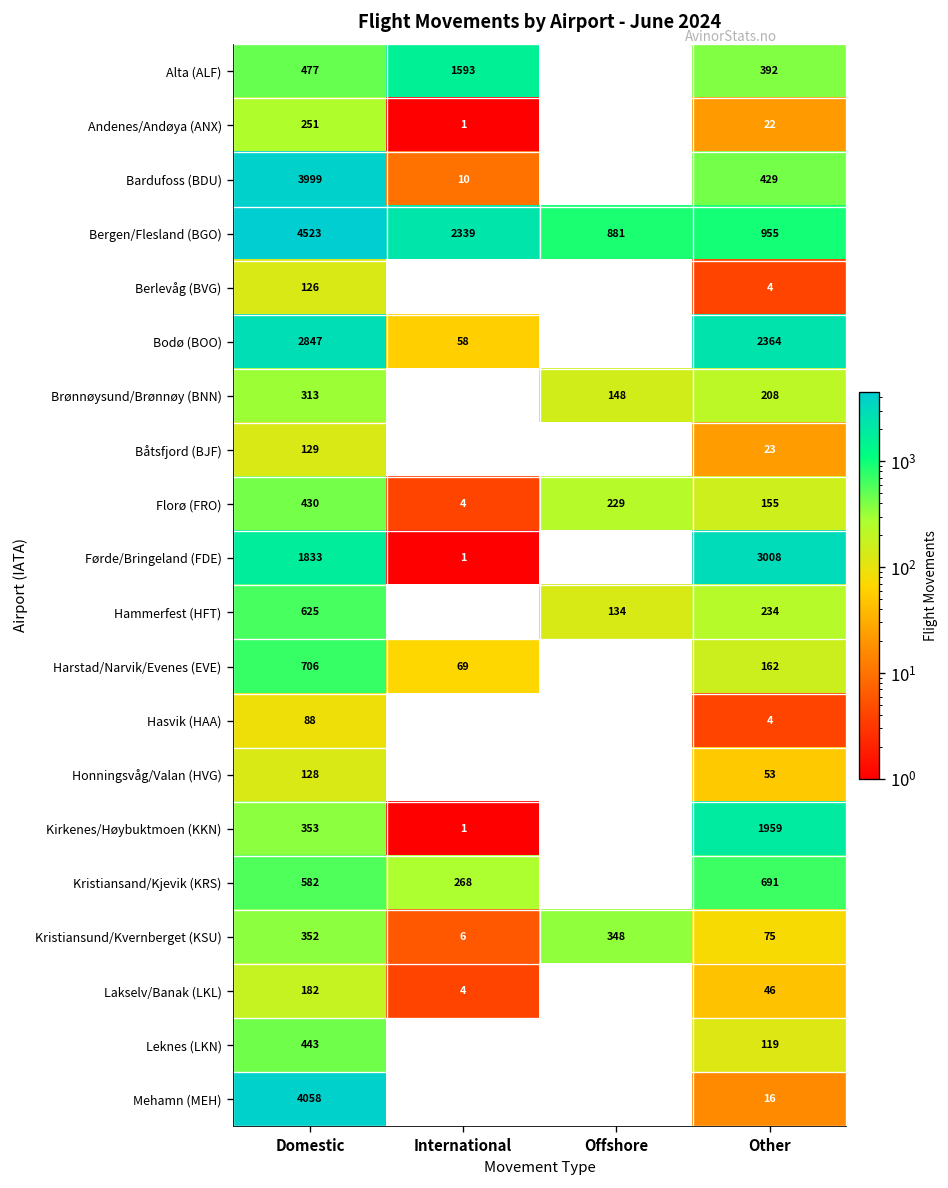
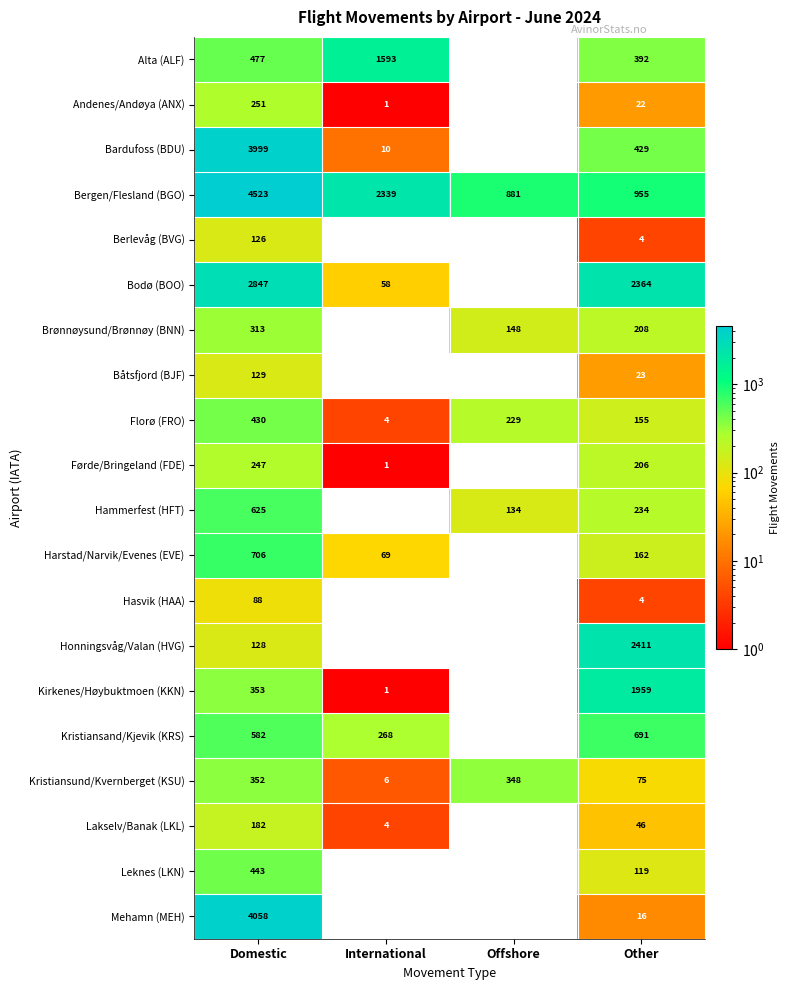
  {
    "Alta (ALF)": {
      "Domestic": 477,
      "International": 1593,
      "Other": 392
    },
    "Andenes/Andøya (ANX)": {
      "Domestic": 251,
      "International": 1,
      "Other": 22
    },
    "Bardufoss (BDU)": {
      "Domestic": 3999,
      "International": 10,
      "Other": 429
    },
    "Bergen/Flesland (BGO)": {
      "Domestic": 4523,
      "International": 2339,
      "Offshore": 881,
      "Other": 955
    },
    "Berlevåg (BVG)": {
      "Domestic": 126,
      "Other": 4
    },
    "Bodø (BOO)": {
      "Domestic": 2847,
      "International": 58,
      "Other": 2364
    },
    "Brønnøysund/Brønnøy (BNN)": {
      "Domestic": 313,
      "Offshore": 148,
      "Other": 208
    },
    "Båtsfjord (BJF)": {
      "Domestic": 129,
      "Other": 23
    },
    "Florø (FRO)": {
      "Domestic": 430,
      "International": 4,
      "Offshore": 229,
      "Other": 155
    },
    "Førde/Bringeland (FDE)": {
-     "Domestic": 1833,
+     "Domestic": 247,
      "International": 1,
-     "Other": 3008
+     "Other": 206
    },
    "Hammerfest (HFT)": {
      "Domestic": 625,
      "Offshore": 134,
      "Other": 234
    },
    "Harstad/Narvik/Evenes (EVE)": {
      "Domestic": 706,
      "International": 69,
      "Other": 162
    },
    "Hasvik (HAA)": {
      "Domestic": 88,
      "Other": 4
    },
    "Honningsvåg/Valan (HVG)": {
      "Domestic": 128,
-     "Other": 53
+     "Other": 2411
    },
    "Kirkenes/Høybuktmoen (KKN)": {
      "Domestic": 353,
      "International": 1,
      "Other": 1959
    },
    "Kristiansand/Kjevik (KRS)": {
      "Domestic": 582,
      "International": 268,
      "Other": 691
    },
    "Kristiansund/Kvernberget (KSU)": {
      "Domestic": 352,
      "International": 6,
      "Offshore": 348,
      "Other": 75
    },
    "Lakselv/Banak (LKL)": {
      "Domestic": 182,
      "International": 4,
      "Other": 46
    },
    "Leknes (LKN)": {
      "Domestic": 443,
      "Other": 119
    },
    "Mehamn (MEH)": {
      "Domestic": 4058,
      "Other": 16
    }
  }
